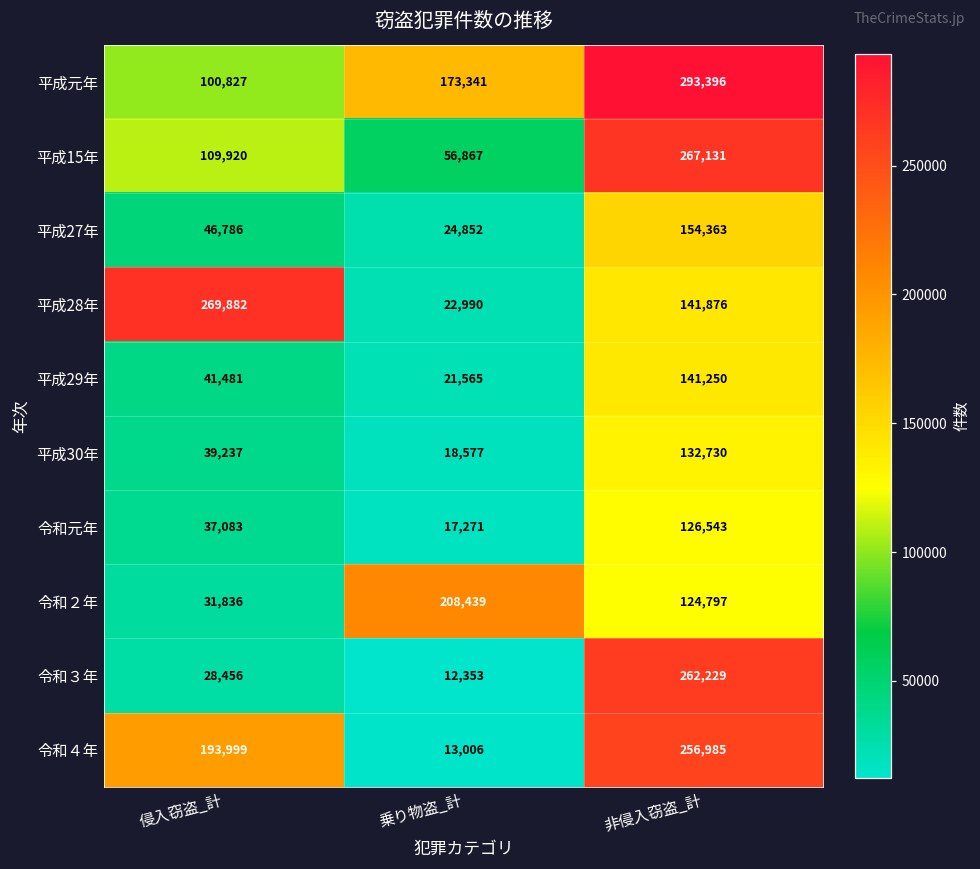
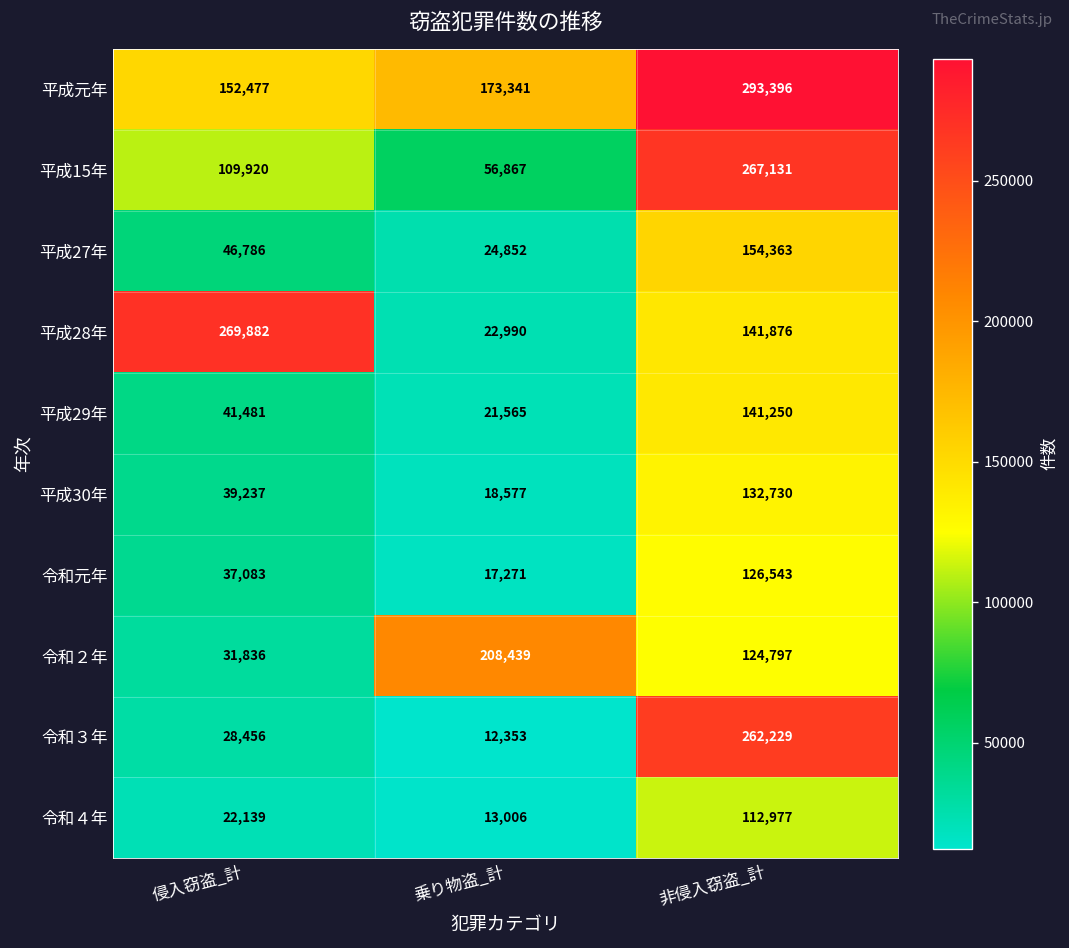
  {
    "平成元年": {
-     "侵入窃盗_計": "100,827",
+     "侵入窃盗_計": "152,477",
      "乗り物盗_計": "173,341",
      "非侵入窃盗_計": "293,396"
    },
    "平成15年": {
      "侵入窃盗_計": "109,920",
      "乗り物盗_計": "56,867",
      "非侵入窃盗_計": "267,131"
    },
    "平成27年": {
      "侵入窃盗_計": "46,786",
      "乗り物盗_計": "24,852",
      "非侵入窃盗_計": "154,363"
    },
    "平成28年": {
      "侵入窃盗_計": "269,882",
      "乗り物盗_計": "22,990",
      "非侵入窃盗_計": "141,876"
    },
    "平成29年": {
      "侵入窃盗_計": "41,481",
      "乗り物盗_計": "21,565",
      "非侵入窃盗_計": "141,250"
    },
    "平成30年": {
      "侵入窃盗_計": "39,237",
      "乗り物盗_計": "18,577",
      "非侵入窃盗_計": "132,730"
    },
    "令和元年": {
      "侵入窃盗_計": "37,083",
      "乗り物盗_計": "17,271",
      "非侵入窃盗_計": "126,543"
    },
    "令和２年": {
      "侵入窃盗_計": "31,836",
      "乗り物盗_計": "208,439",
      "非侵入窃盗_計": "124,797"
    },
    "令和３年": {
      "侵入窃盗_計": "28,456",
      "乗り物盗_計": "12,353",
      "非侵入窃盗_計": "262,229"
    },
    "令和４年": {
-     "侵入窃盗_計": "193,999",
+     "侵入窃盗_計": "22,139",
      "乗り物盗_計": "13,006",
-     "非侵入窃盗_計": "256,985"
+     "非侵入窃盗_計": "112,977"
    }
  }
